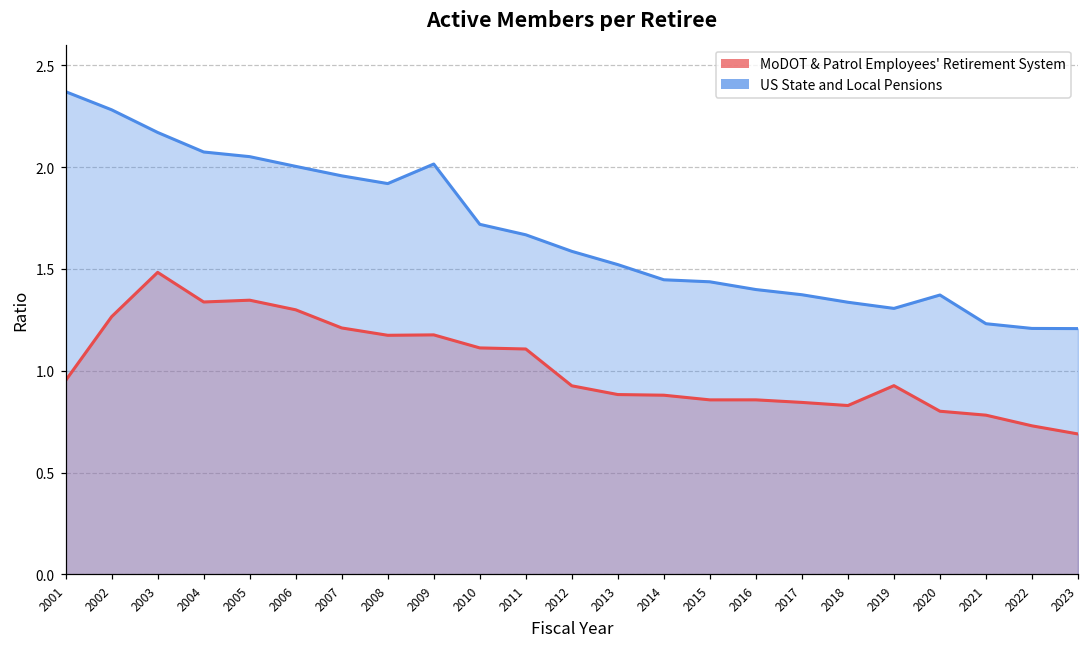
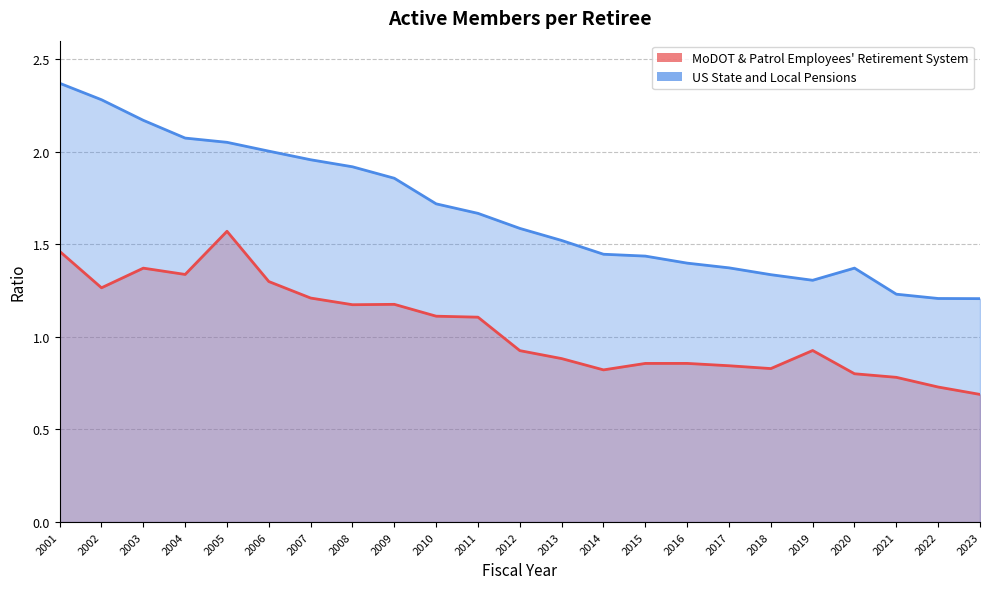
  {
    "MoDOT & Patrol Employees' Retirement System": {
-     "2001": 0.95,
+     "2001": 1.46,
      "2002": 1.27,
-     "2003": 1.48,
+     "2003": 1.37,
      "2004": 1.34,
-     "2005": 1.35,
+     "2005": 1.57,
      "2006": 1.30,
      "2007": 1.21,
      "2008": 1.17,
      "2009": 1.18,
      "2010": 1.11,
      "2011": 1.11,
      "2012": 0.93,
      "2013": 0.88,
-     "2014": 0.88,
+     "2014": 0.82,
      "2015": 0.86,
      "2016": 0.86,
      "2017": 0.84,
      "2018": 0.83,
      "2019": 0.93,
      "2020": 0.80,
      "2021": 0.78,
      "2022": 0.73,
      "2023": 0.69
    },
    "US State and Local Pensions": {
      "2001": 2.37,
      "2002": 2.28,
      "2003": 2.17,
      "2004": 2.07,
      "2005": 2.05,
      "2006": 2.00,
      "2007": 1.96,
      "2008": 1.92,
-     "2009": 2.01,
+     "2009": 1.86,
      "2010": 1.72,
      "2011": 1.67,
      "2012": 1.59,
      "2013": 1.52,
      "2014": 1.45,
      "2015": 1.44,
      "2016": 1.40,
      "2017": 1.37,
      "2018": 1.34,
      "2019": 1.31,
      "2020": 1.37,
      "2021": 1.23,
      "2022": 1.21,
      "2023": 1.21
    }
  }
